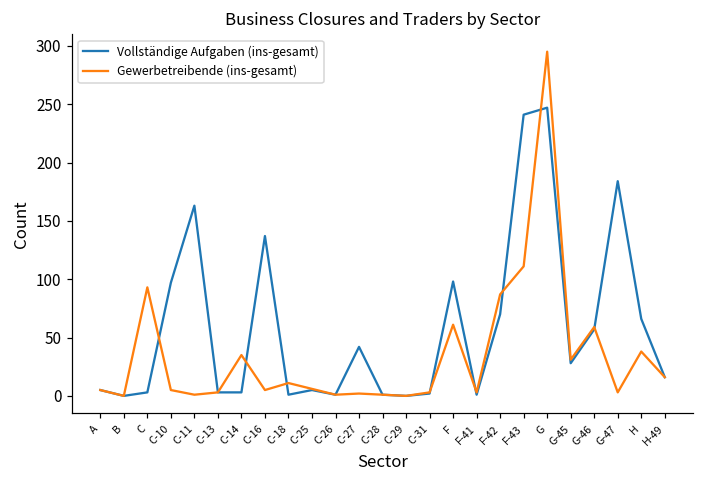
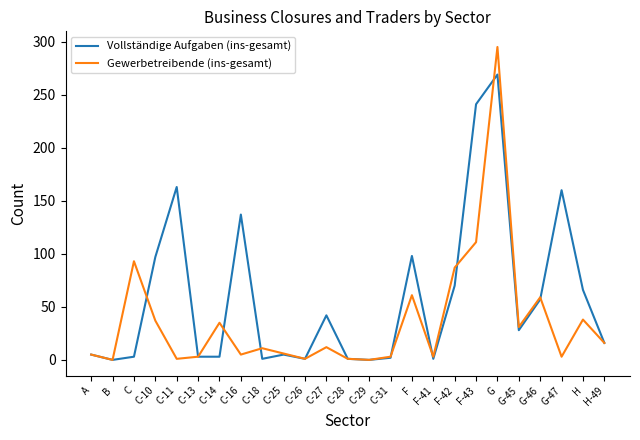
  {
    "Vollständige Aufgaben (ins-gesamt)": {
      "C": 3,
      "C-10": 97,
      "C-11": 163,
      "C-14": 3,
      "C-16": 137,
      "C-18": 1,
      "C-27": 42,
      "F": 98,
      "F-42": 70,
      "F-43": 241,
-     "G": 247,
+     "G": 269,
      "G-45": 28,
-     "G-47": 184,
+     "G-47": 160,
      "H": 66
    },
    "Gewerbetreibende (ins-gesamt)": {
      "C": 93,
-     "C-10": 5,
+     "C-10": 37,
      "C-11": 1,
      "C-14": 35,
      "C-16": 5,
      "C-18": 11,
-     "C-27": 2,
+     "C-27": 12,
      "F": 61,
      "F-42": 87,
      "F-43": 111,
      "G": 295,
      "G-45": 31,
      "G-47": 3,
      "H": 38
    }
  }
